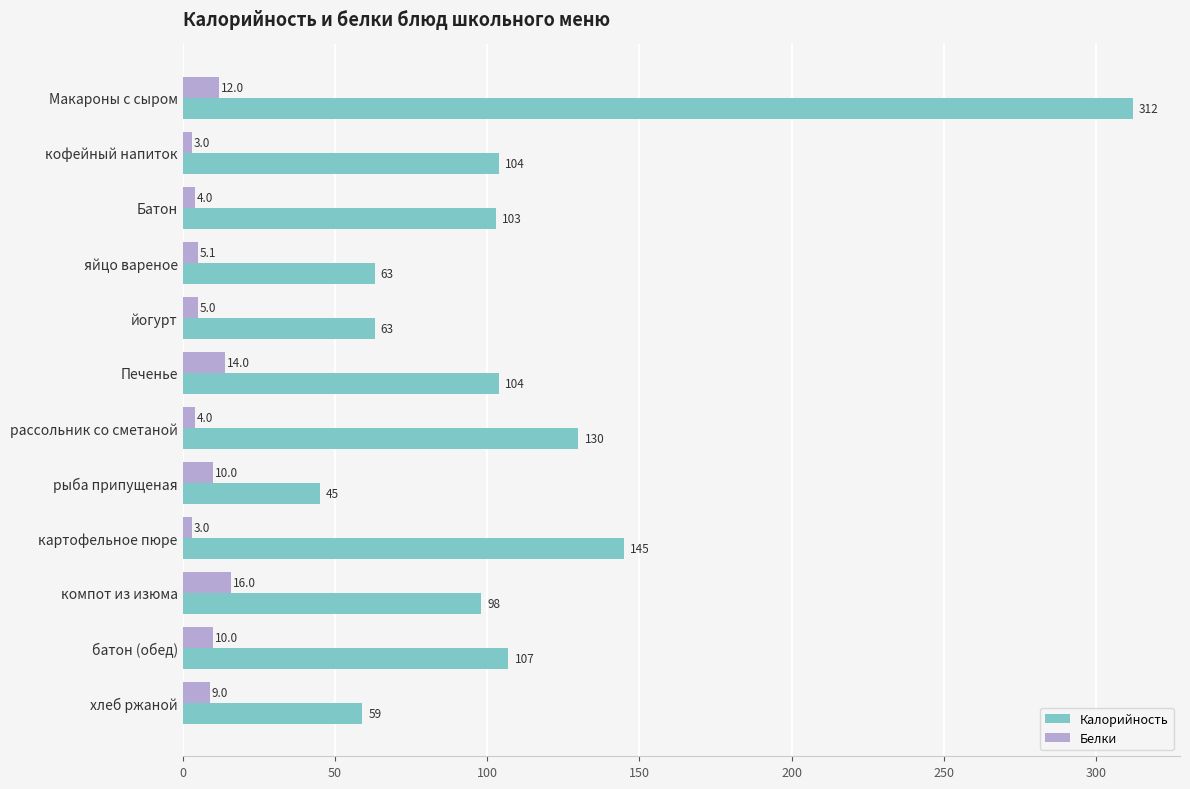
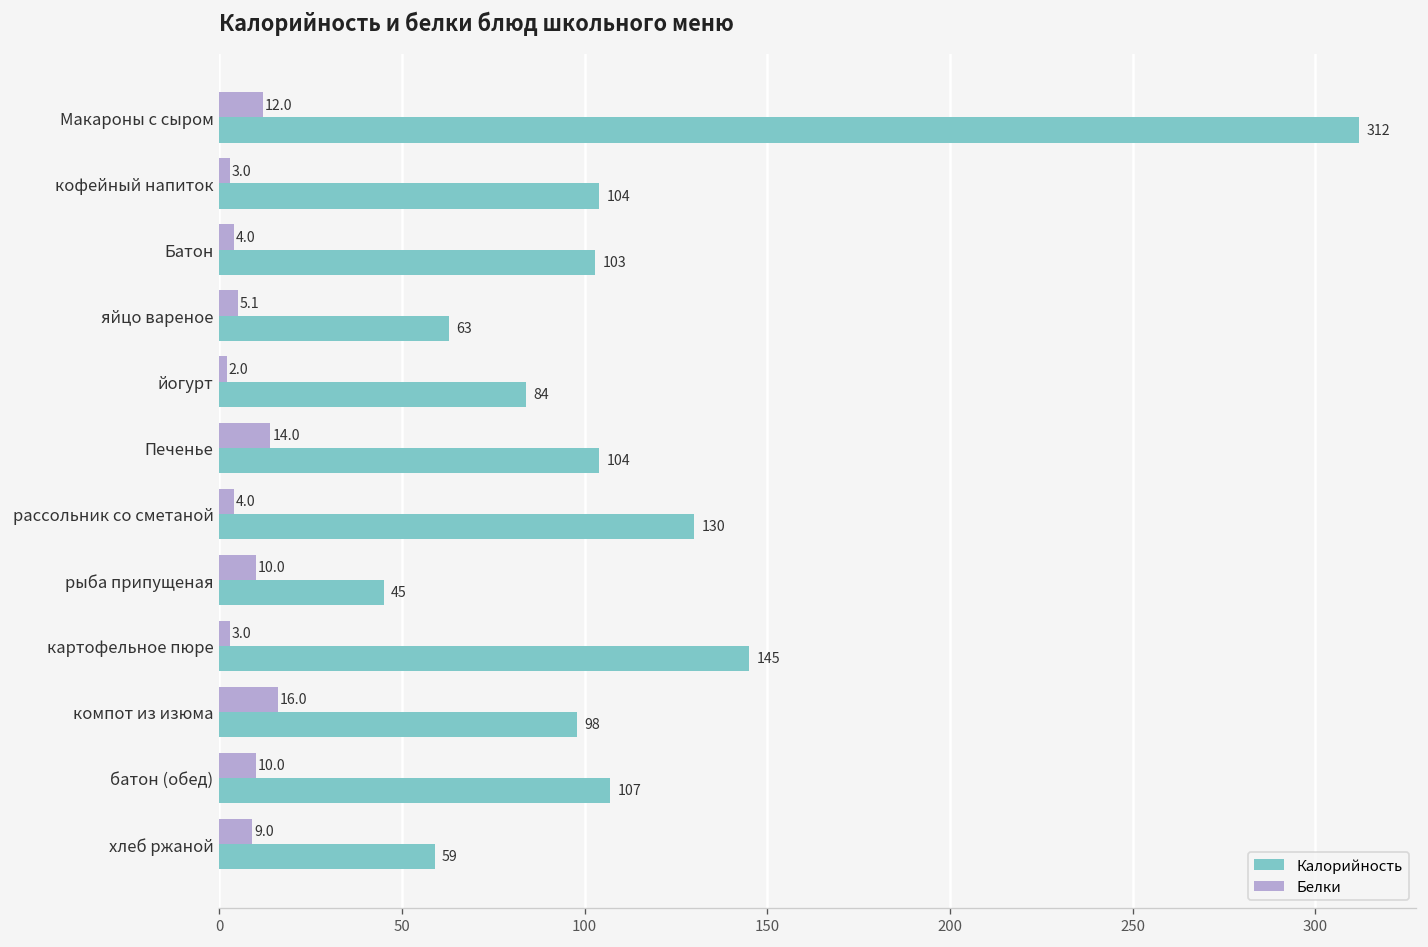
  {
    "Калорийность": {
      "Макароны с сыром": 312,
      "кофейный напиток": 104,
      "Батон": 103,
      "яйцо вареное": 63,
-     "йогурт": 63,
+     "йогурт": 84,
      "Печенье": 104,
      "рассольник со сметаной": 130,
      "рыба припущеная": 45,
      "картофельное пюре": 145,
      "компот из изюма": 98,
      "батон (обед)": 107,
      "хлеб ржаной": 59
    },
    "Белки": {
      "Макароны с сыром": 12.0,
      "кофейный напиток": 3.0,
      "Батон": 4.0,
      "яйцо вареное": 5.1,
-     "йогурт": 5.0,
+     "йогурт": 2.0,
      "Печенье": 14.0,
      "рассольник со сметаной": 4.0,
      "рыба припущеная": 10.0,
      "картофельное пюре": 3.0,
      "компот из изюма": 16.0,
      "батон (обед)": 10.0,
      "хлеб ржаной": 9.0
    }
  }
